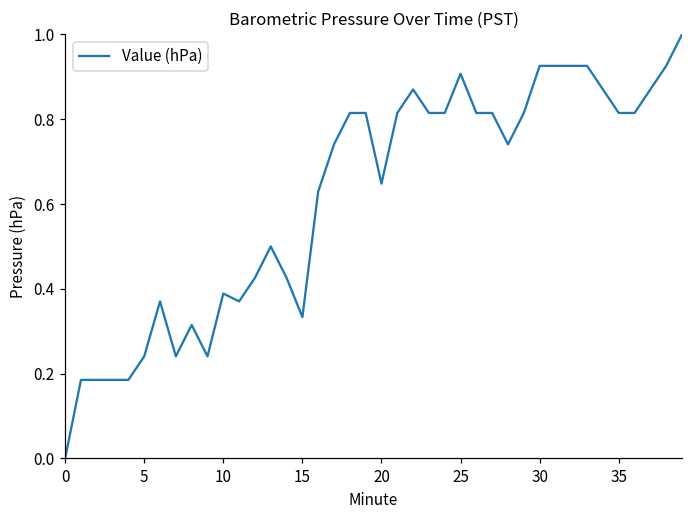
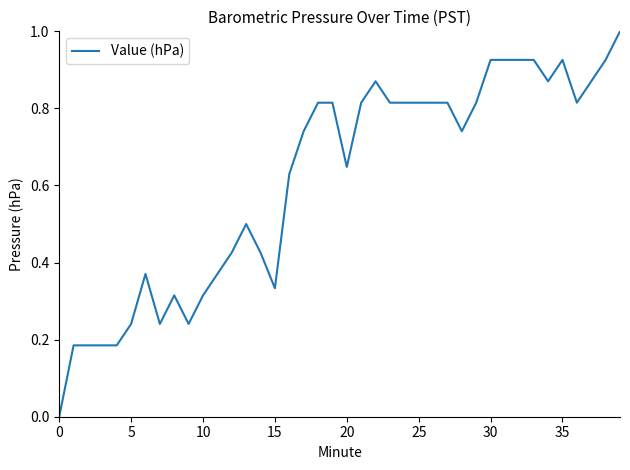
  {
    "0": 0.00,
    "5": 0.24,
-   "10": 0.39,
+   "10": 0.31,
    "15": 0.33,
    "20": 0.65,
-   "25": 0.91,
+   "25": 0.81,
    "30": 0.93,
-   "35": 0.81
+   "35": 0.93
  }
